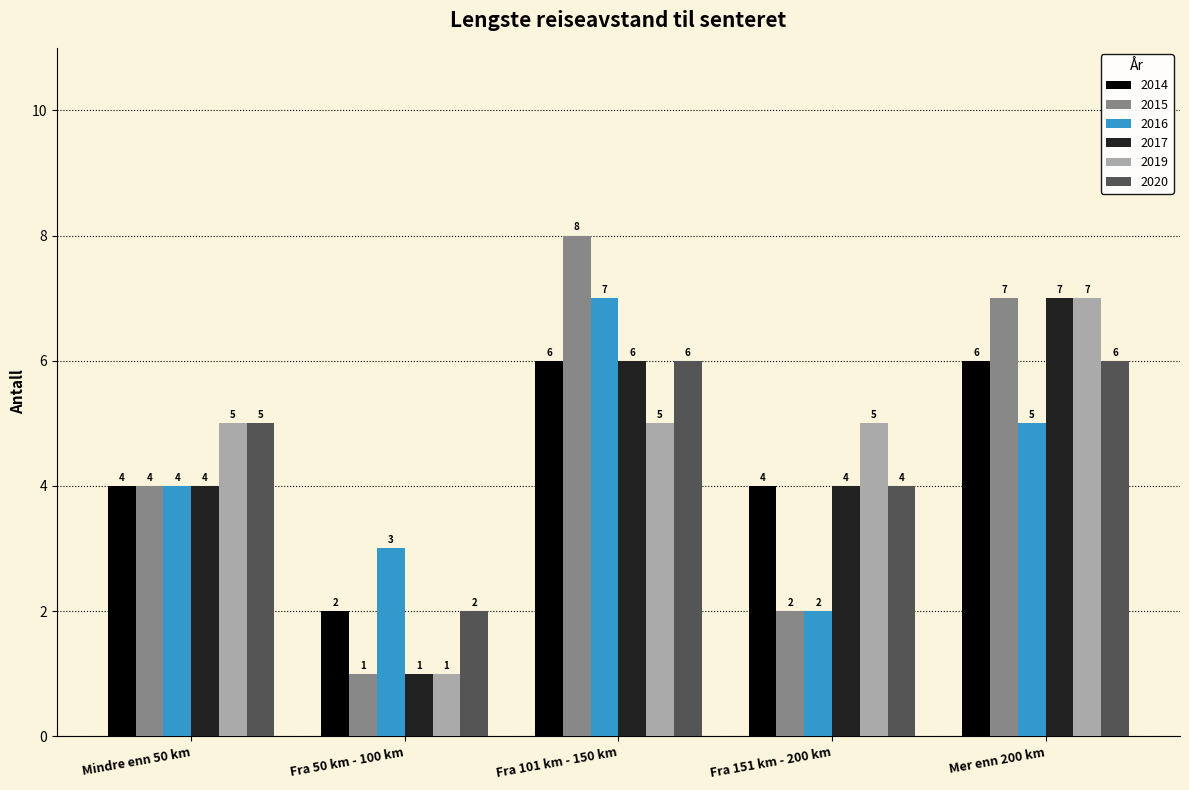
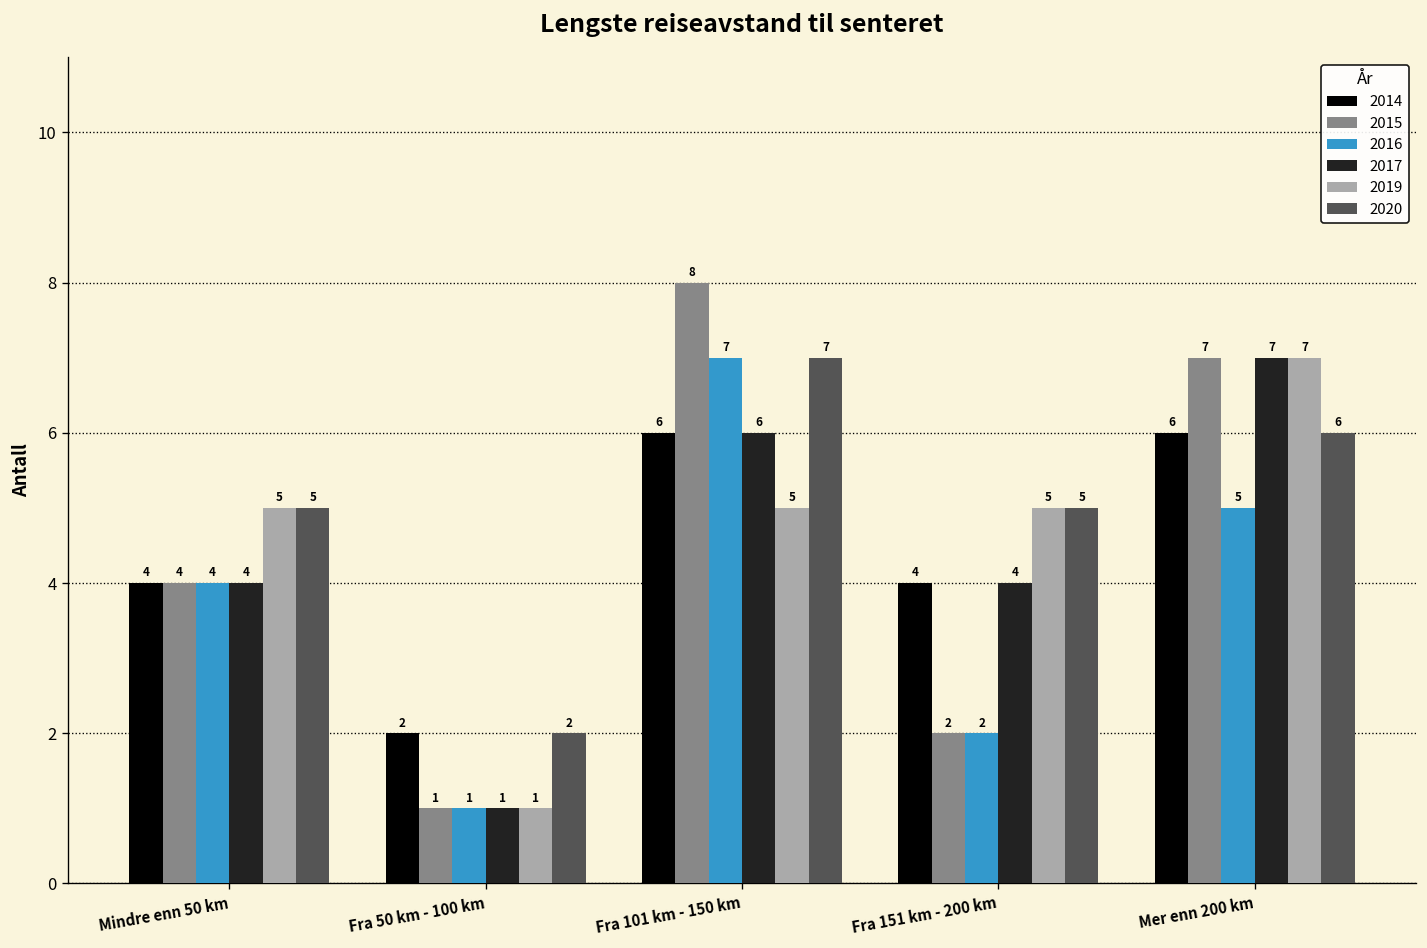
  {
    "2016": {
      "Mindre enn 50 km": 4,
-     "Fra 50 km - 100 km": 3,
+     "Fra 50 km - 100 km": 1,
      "Fra 101 km - 150 km": 7,
      "Fra 151 km - 200 km": 2,
      "Mer enn 200 km": 5
    },
    "2020": {
      "Mindre enn 50 km": 5,
      "Fra 50 km - 100 km": 2,
-     "Fra 101 km - 150 km": 6,
-     "Fra 151 km - 200 km": 4,
+     "Fra 101 km - 150 km": 7,
+     "Fra 151 km - 200 km": 5,
      "Mer enn 200 km": 6
    }
  }
